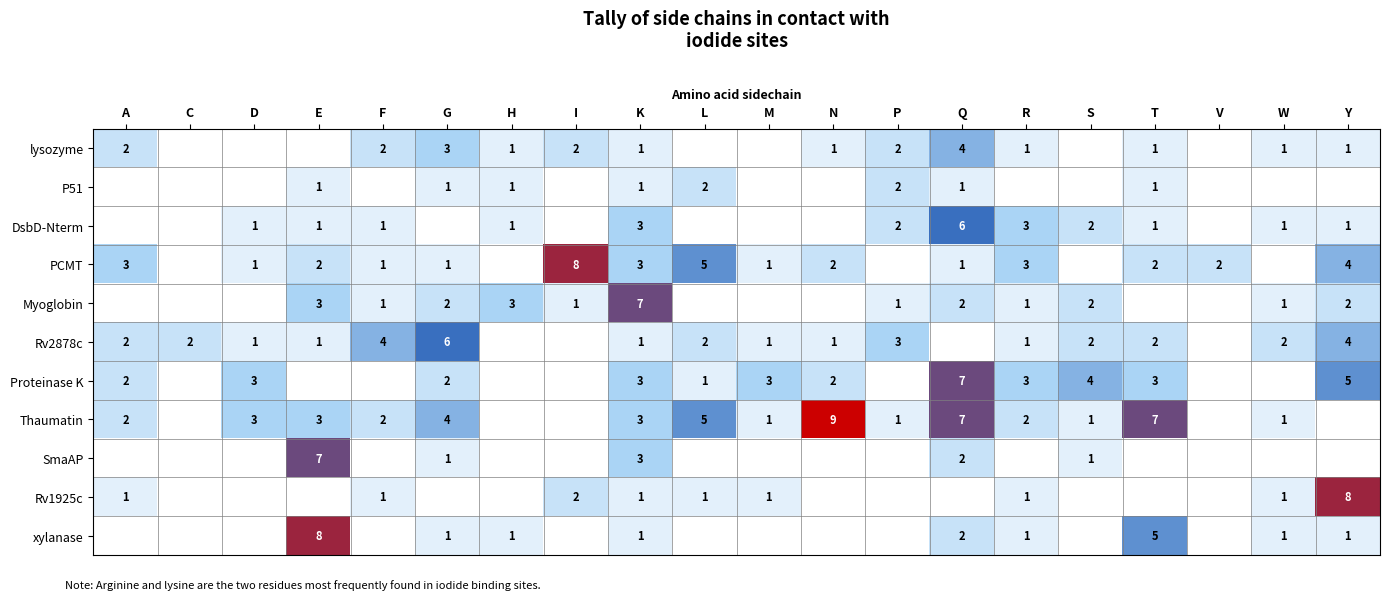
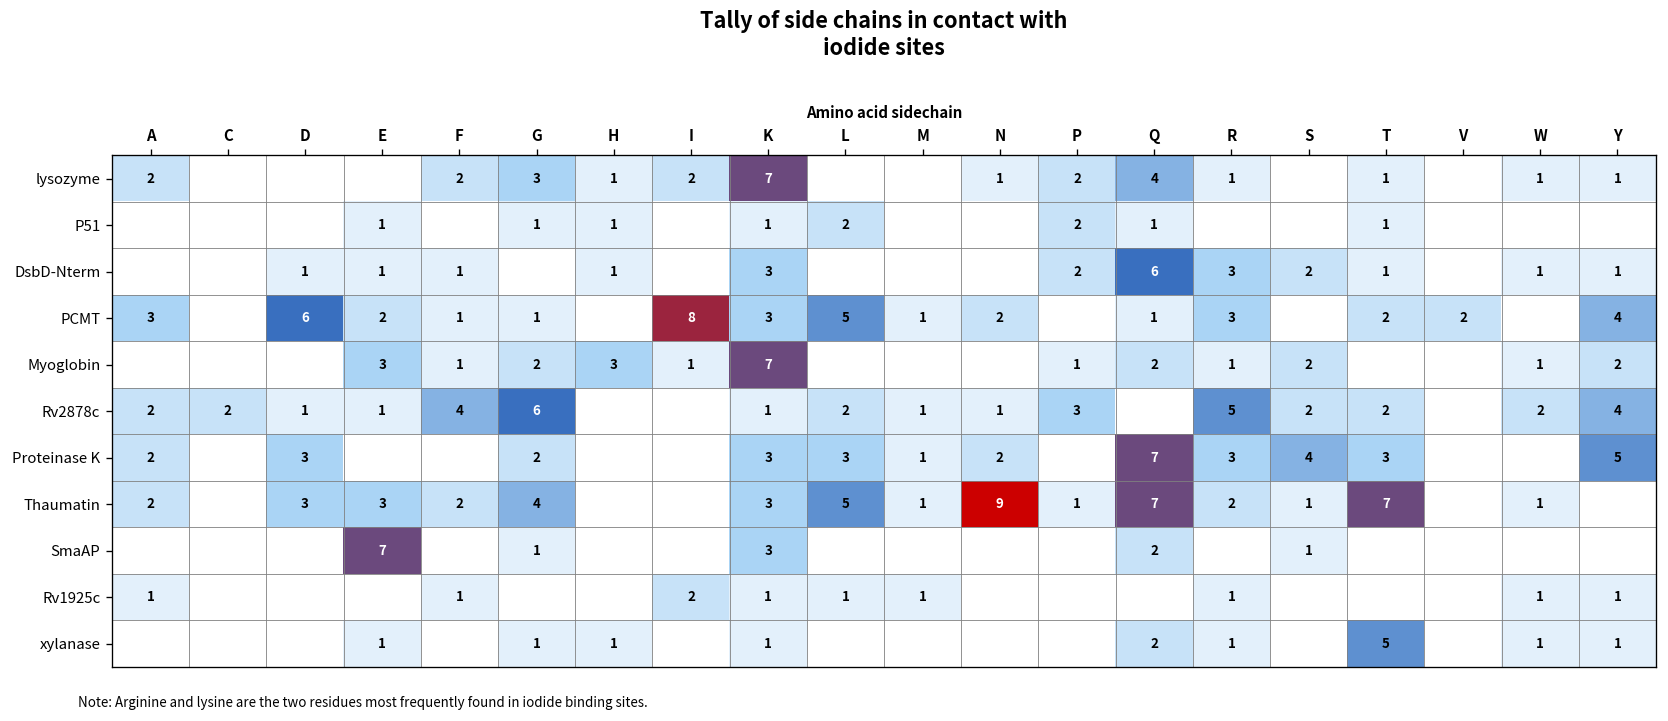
  {
    "lysozyme": {
      "A": 2,
      "F": 2,
      "G": 3,
      "H": 1,
      "I": 2,
-     "K": 1,
+     "K": 7,
      "N": 1,
      "P": 2,
      "Q": 4,
      "R": 1,
      "T": 1,
      "W": 1,
      "Y": 1
    },
    "P51": {
      "E": 1,
      "G": 1,
      "H": 1,
      "K": 1,
      "L": 2,
      "P": 2,
      "Q": 1,
      "T": 1
    },
    "DsbD-Nterm": {
      "D": 1,
      "E": 1,
      "F": 1,
      "H": 1,
      "K": 3,
      "P": 2,
      "Q": 6,
      "R": 3,
      "S": 2,
      "T": 1,
      "W": 1,
      "Y": 1
    },
    "PCMT": {
      "A": 3,
-     "D": 1,
+     "D": 6,
      "E": 2,
      "F": 1,
      "G": 1,
      "I": 8,
      "K": 3,
      "L": 5,
      "M": 1,
      "N": 2,
      "Q": 1,
      "R": 3,
      "T": 2,
      "V": 2,
      "Y": 4
    },
    "Myoglobin": {
      "E": 3,
      "F": 1,
      "G": 2,
      "H": 3,
      "I": 1,
      "K": 7,
      "P": 1,
      "Q": 2,
      "R": 1,
      "S": 2,
      "W": 1,
      "Y": 2
    },
    "Rv2878c": {
      "A": 2,
      "C": 2,
      "D": 1,
      "E": 1,
      "F": 4,
      "G": 6,
      "K": 1,
      "L": 2,
      "M": 1,
      "N": 1,
      "P": 3,
-     "R": 1,
+     "R": 5,
      "S": 2,
      "T": 2,
      "W": 2,
      "Y": 4
    },
    "Proteinase K": {
      "A": 2,
      "D": 3,
      "G": 2,
      "K": 3,
-     "L": 1,
-     "M": 3,
+     "L": 3,
+     "M": 1,
      "N": 2,
      "Q": 7,
      "R": 3,
      "S": 4,
      "T": 3,
      "Y": 5
    },
    "Thaumatin": {
      "A": 2,
      "D": 3,
      "E": 3,
      "F": 2,
      "G": 4,
      "K": 3,
      "L": 5,
      "M": 1,
      "N": 9,
      "P": 1,
      "Q": 7,
      "R": 2,
      "S": 1,
      "T": 7,
      "W": 1
    },
    "SmaAP": {
      "E": 7,
      "G": 1,
      "K": 3,
      "Q": 2,
      "S": 1
    },
    "Rv1925c": {
      "A": 1,
      "F": 1,
      "I": 2,
      "K": 1,
      "L": 1,
      "M": 1,
      "R": 1,
      "W": 1,
-     "Y": 8
+     "Y": 1
    },
    "xylanase": {
-     "E": 8,
+     "E": 1,
      "G": 1,
      "H": 1,
      "K": 1,
      "Q": 2,
      "R": 1,
      "T": 5,
      "W": 1,
      "Y": 1
    }
  }
